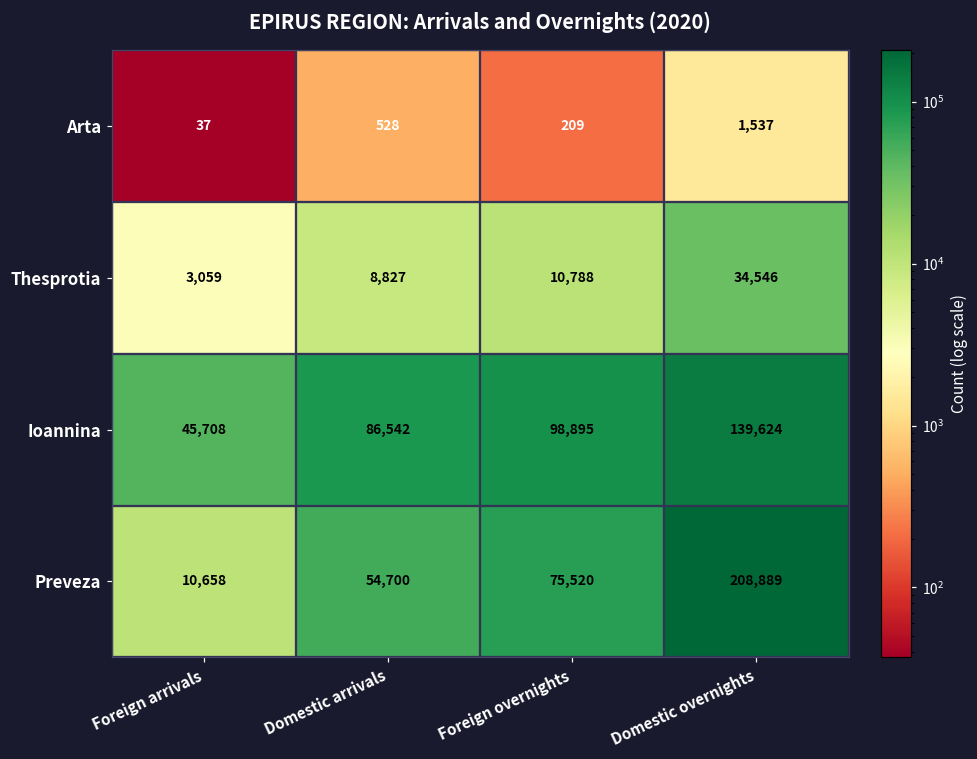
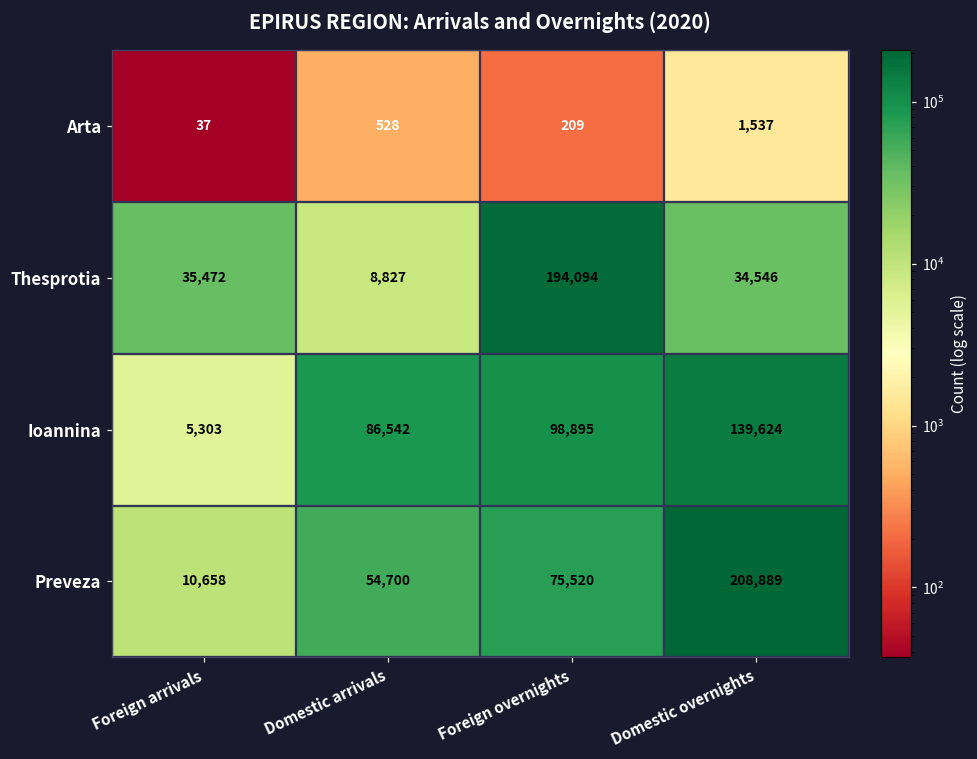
  {
    "Arta": {
      "Foreign arrivals": "37",
      "Domestic arrivals": "528",
      "Foreign overnights": "209",
      "Domestic overnights": "1,537"
    },
    "Thesprotia": {
-     "Foreign arrivals": "3,059",
+     "Foreign arrivals": "35,472",
      "Domestic arrivals": "8,827",
-     "Foreign overnights": "10,788",
+     "Foreign overnights": "194,094",
      "Domestic overnights": "34,546"
    },
    "Ioannina": {
-     "Foreign arrivals": "45,708",
+     "Foreign arrivals": "5,303",
      "Domestic arrivals": "86,542",
      "Foreign overnights": "98,895",
      "Domestic overnights": "139,624"
    },
    "Preveza": {
      "Foreign arrivals": "10,658",
      "Domestic arrivals": "54,700",
      "Foreign overnights": "75,520",
      "Domestic overnights": "208,889"
    }
  }
